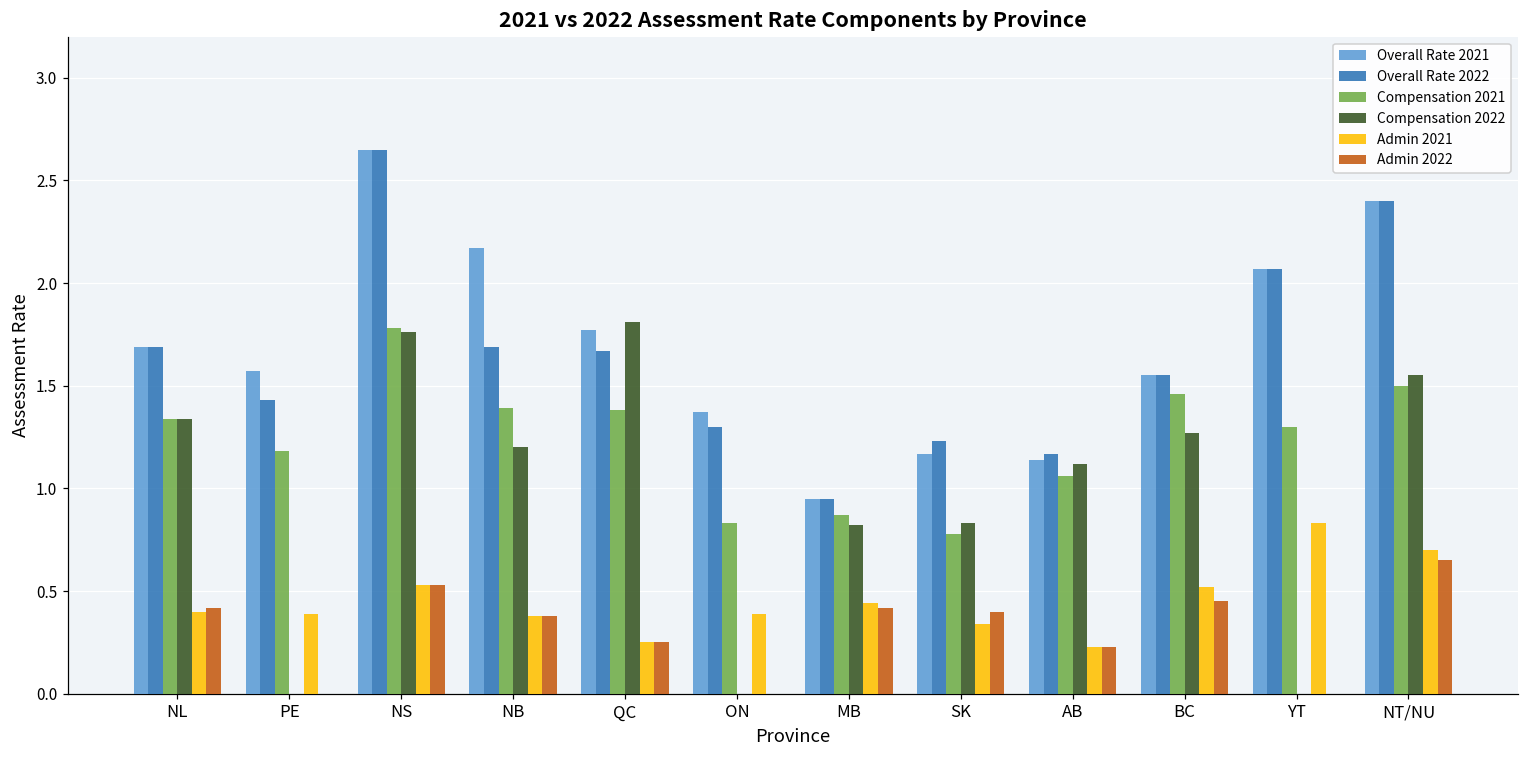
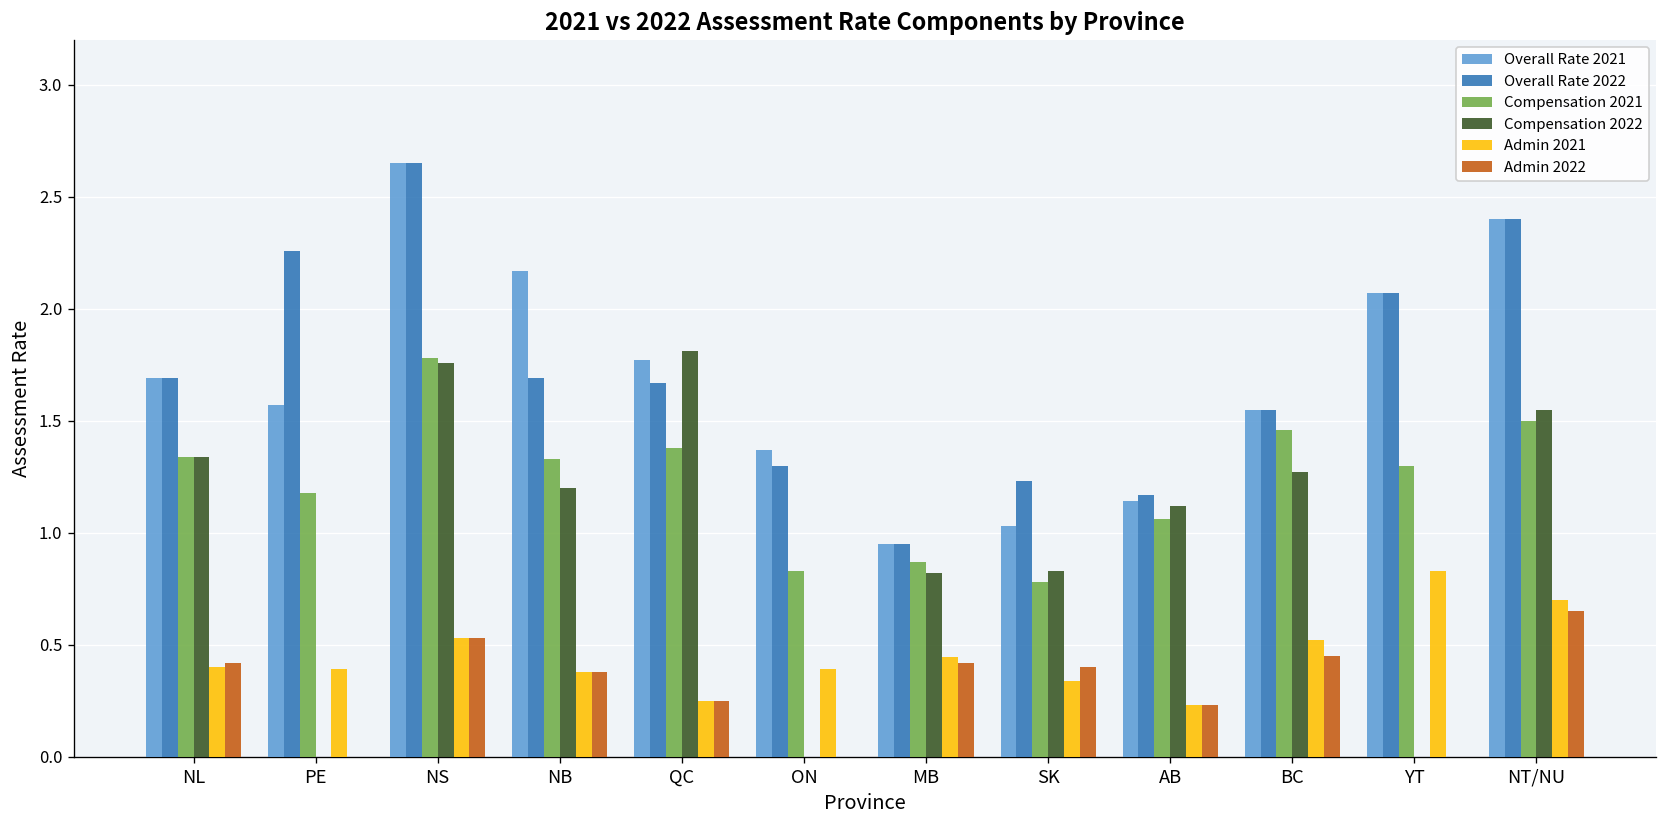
  {
    "Overall Rate 2021": {
      "NL": 1.69,
      "PE": 1.57,
      "NS": 2.65,
      "NB": 2.17,
      "QC": 1.77,
      "ON": 1.37,
      "MB": 0.95,
-     "SK": 1.17,
+     "SK": 1.03,
      "AB": 1.14,
      "BC": 1.55,
      "YT": 2.07,
      "NT/NU": 2.40
    },
    "Overall Rate 2022": {
      "NL": 1.69,
-     "PE": 1.43,
+     "PE": 2.26,
      "NS": 2.65,
      "NB": 1.69,
      "QC": 1.67,
      "ON": 1.30,
      "MB": 0.95,
      "SK": 1.23,
      "AB": 1.17,
      "BC": 1.55,
      "YT": 2.07,
      "NT/NU": 2.40
    },
    "Compensation 2021": {
      "NL": 1.34,
      "PE": 1.18,
      "NS": 1.78,
-     "NB": 1.39,
+     "NB": 1.33,
      "QC": 1.38,
      "ON": 0.83,
      "MB": 0.87,
      "SK": 0.78,
      "AB": 1.06,
      "BC": 1.46,
      "YT": 1.30,
      "NT/NU": 1.50
    },
    "Compensation 2022": {
      "NL": 1.34,
      "PE": 0.00,
      "NS": 1.76,
      "NB": 1.20,
      "QC": 1.81,
      "ON": 0.00,
      "MB": 0.82,
      "SK": 0.83,
      "AB": 1.12,
      "BC": 1.27,
      "YT": 0.00,
      "NT/NU": 1.55
    },
    "Admin 2021": {
      "NL": 0.40,
      "PE": 0.39,
      "NS": 0.53,
      "NB": 0.38,
      "QC": 0.25,
      "ON": 0.39,
      "MB": 0.44,
      "SK": 0.34,
      "AB": 0.23,
      "BC": 0.52,
      "YT": 0.83,
      "NT/NU": 0.70
    },
    "Admin 2022": {
      "NL": 0.42,
      "PE": 0.00,
      "NS": 0.53,
      "NB": 0.38,
      "QC": 0.25,
      "ON": 0.00,
      "MB": 0.42,
      "SK": 0.40,
      "AB": 0.23,
      "BC": 0.45,
      "YT": 0.00,
      "NT/NU": 0.65
    }
  }
